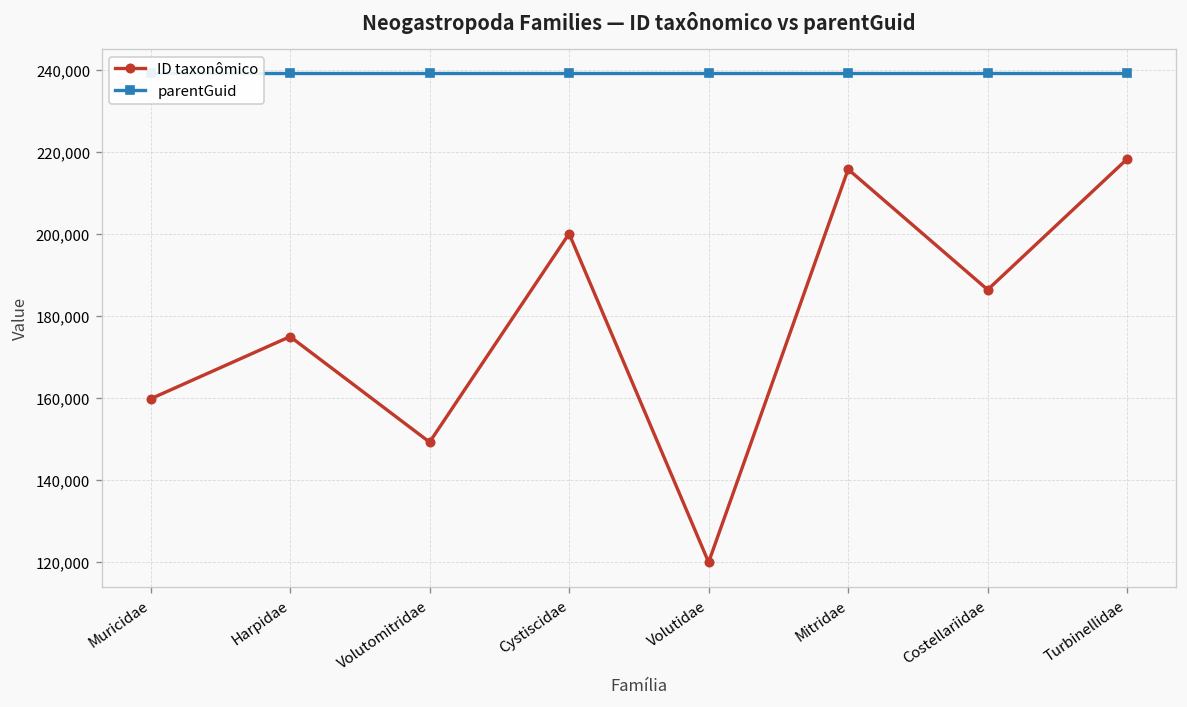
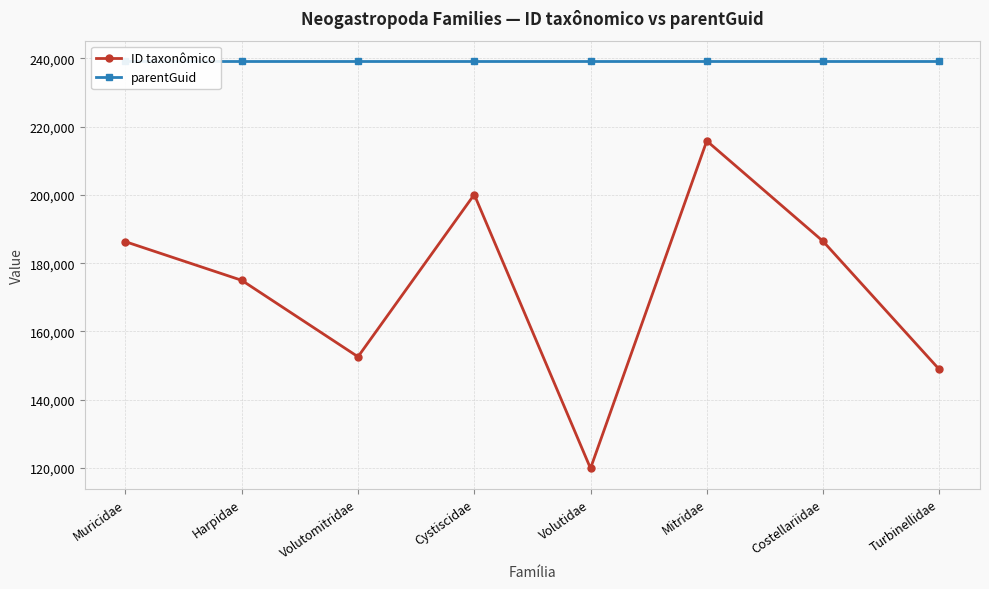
  {
    "ID taxonômico": {
-     "Muricidae": "160,000",
+     "Muricidae": "186,000",
      "Harpidae": "175,000",
-     "Volutomitridae": "149,000",
+     "Volutomitridae": "153,000",
      "Cystiscidae": "200,000",
      "Volutidae": "120,000",
      "Mitridae": "216,000",
      "Costellariidae": "186,000",
-     "Turbinellidae": "218,000"
+     "Turbinellidae": "149,000"
    },
    "parentGuid": {
      "Harpidae": "239,000",
      "Volutomitridae": "239,000",
      "Cystiscidae": "239,000",
      "Volutidae": "239,000",
      "Mitridae": "239,000",
      "Costellariidae": "239,000",
      "Turbinellidae": "239,000"
    }
  }
